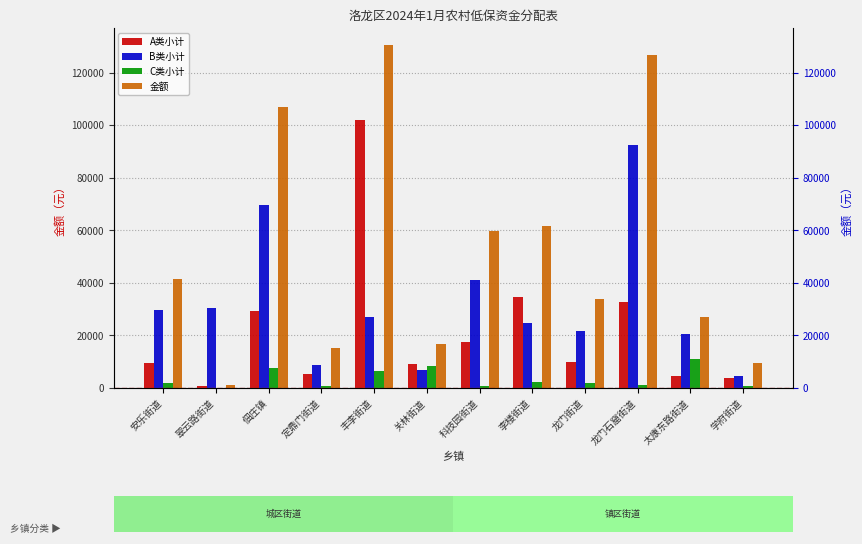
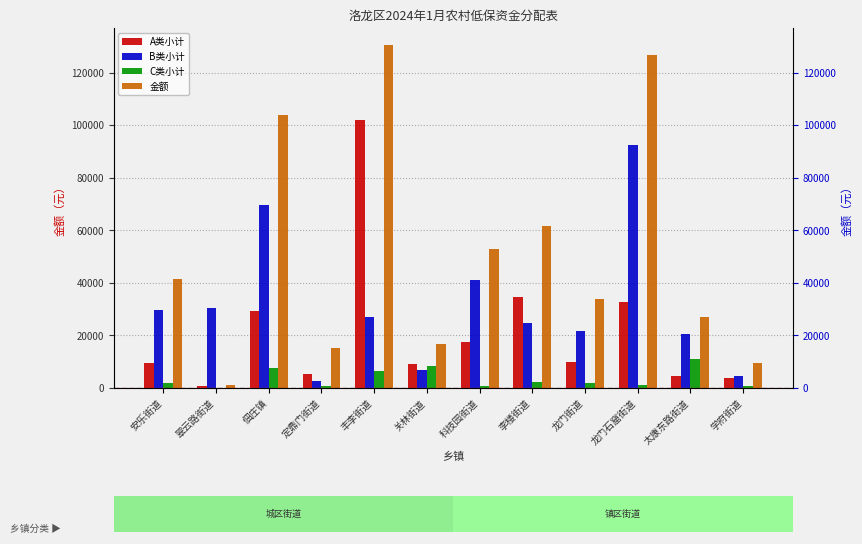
  {
    "A类小计": {
      "安乐街道": 10000,
      "佃庄镇": 29000,
      "定鼎门街道": 5000,
      "丰李街道": 102000,
      "关林街道": 9000,
      "科技园街道": 18000,
      "李楼街道": 34000,
      "龙门街道": 10000,
      "龙门石窟街道": 33000,
      "太康东路街道": 5000,
      "学府街道": 4000
    },
    "B类小计": {
      "安乐街道": 30000,
      "翠云路街道": 31000,
      "佃庄镇": 70000,
-     "定鼎门街道": 9000,
+     "定鼎门街道": 3000,
      "丰李街道": 27000,
      "关林街道": 7000,
      "科技园街道": 41000,
      "李楼街道": 25000,
      "龙门街道": 22000,
      "龙门石窟街道": 93000,
      "太康东路街道": 21000,
      "学府街道": 5000
    },
    "C类小计": {
      "安乐街道": 2000,
      "翠云路街道": 0,
      "佃庄镇": 8000,
      "丰李街道": 6000,
      "关林街道": 8000,
      "李楼街道": 2000,
      "龙门街道": 2000,
      "龙门石窟街道": 1000,
      "太康东路街道": 11000
    },
    "金额": {
      "安乐街道": 41000,
      "翠云路街道": 1000,
-     "佃庄镇": 107000,
+     "佃庄镇": 104000,
      "定鼎门街道": 15000,
      "丰李街道": 130000,
      "关林街道": 17000,
-     "科技园街道": 60000,
+     "科技园街道": 53000,
      "李楼街道": 62000,
      "龙门街道": 34000,
      "龙门石窟街道": 127000,
      "太康东路街道": 27000,
      "学府街道": 9000
    }
  }
